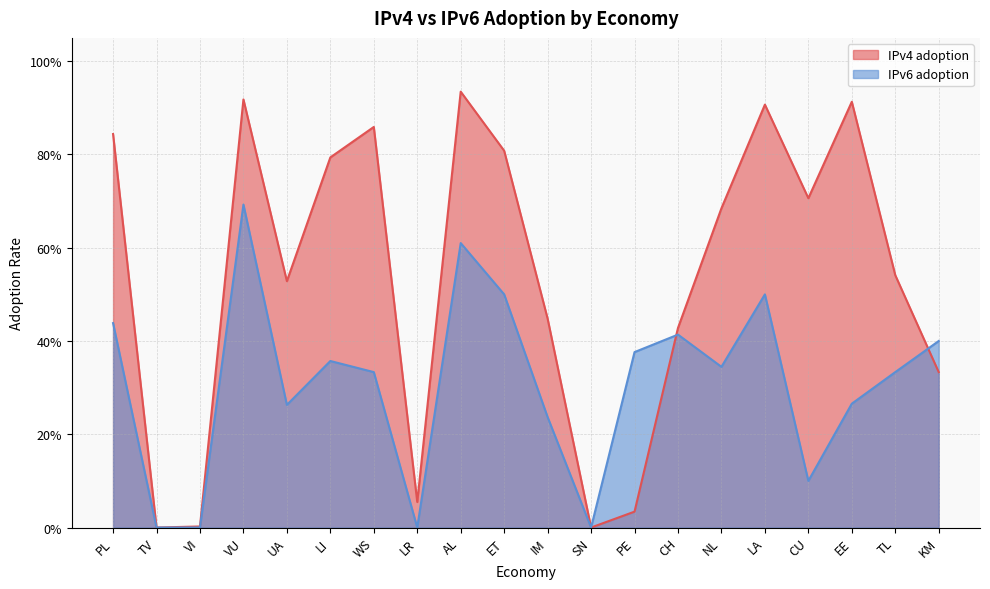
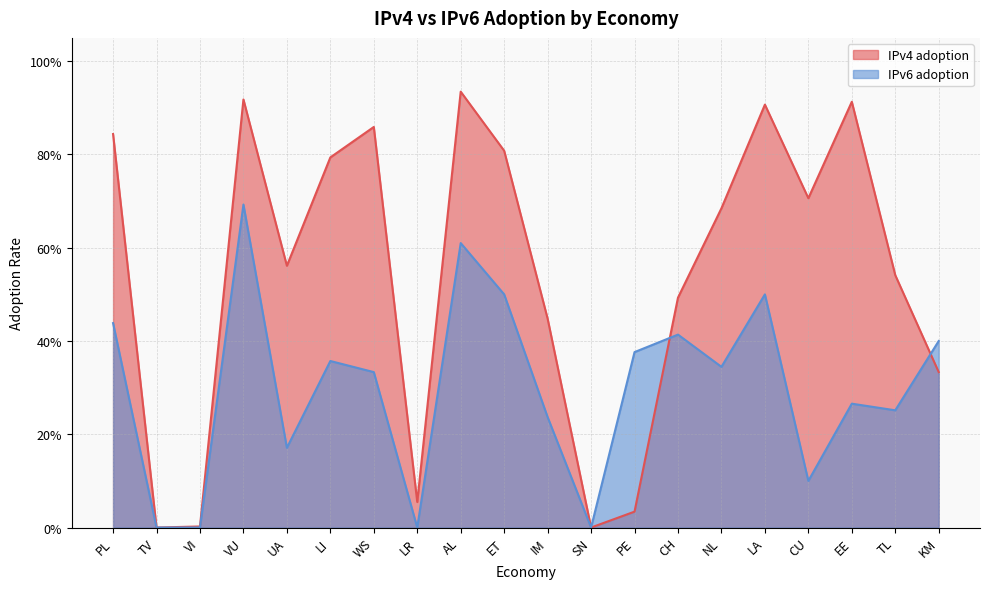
  {
    "IPv4 adoption": {
      "PL": "84%",
      "VU": "92%",
-     "UA": "53%",
+     "UA": "56%",
      "LI": "79%",
      "WS": "86%",
      "LR": "5%",
      "AL": "93%",
      "ET": "81%",
      "IM": "45%",
      "PE": "3%",
-     "CH": "43%",
+     "CH": "49%",
      "NL": "68%",
      "LA": "91%",
      "CU": "71%",
      "EE": "91%",
      "TL": "54%",
      "KM": "33%"
    },
    "IPv6 adoption": {
      "PL": "44%",
      "VU": "69%",
-     "UA": "26%",
+     "UA": "17%",
      "LI": "36%",
      "WS": "33%",
      "LR": "0%",
      "AL": "61%",
      "ET": "50%",
      "IM": "24%",
      "PE": "38%",
      "CH": "41%",
      "NL": "34%",
      "LA": "50%",
      "CU": "10%",
      "EE": "27%",
-     "TL": "33%",
+     "TL": "25%",
      "KM": "40%"
    }
  }
